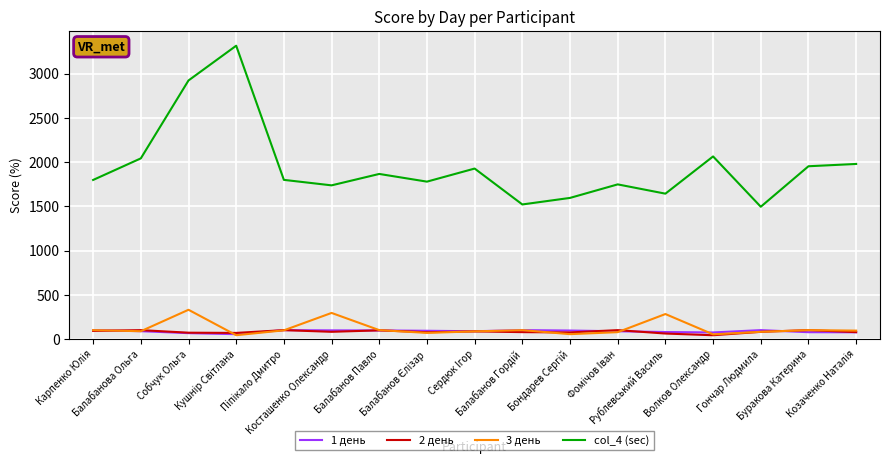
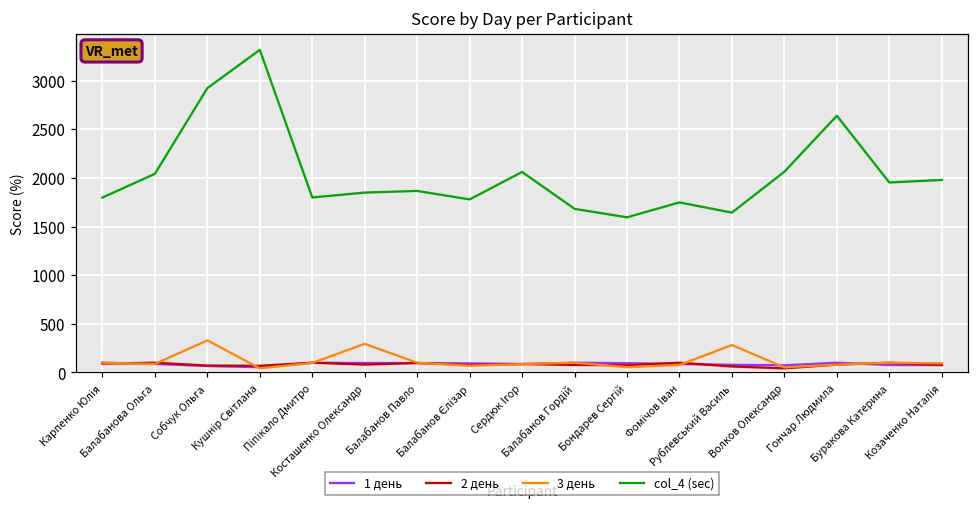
  {
    "3 день": {
      "Собчук Ольга": 300,
      "Косташенко Олександр": 300,
      "Рублевський Василь": 300
    },
    "col_4 (sec)": {
      "Карпенко Юлія": 1800,
      "Балабанова Ольга": 2000,
      "Собчук Ольга": 2900,
      "Кушнір Світлана": 3300,
      "Піпікало Дмитро": 1800,
-     "Косташенко Олександр": 1700,
+     "Косташенко Олександр": 1800,
      "Балабанов Павло": 1900,
      "Балабанов Єлізар": 1800,
-     "Сердюк Ігор": 1900,
-     "Балабанов Гордій": 1500,
+     "Сердюк Ігор": 2100,
+     "Балабанов Гордій": 1700,
      "Бондарев Сергій": 1600,
      "Фомічов Іван": 1700,
      "Рублевський Василь": 1600,
      "Волков Олександр": 2100,
-     "Гончар Людмила": 1500,
+     "Гончар Людмила": 2600,
      "Буракова Катерина": 2000,
      "Козаченко Наталія": 2000
    }
  }
